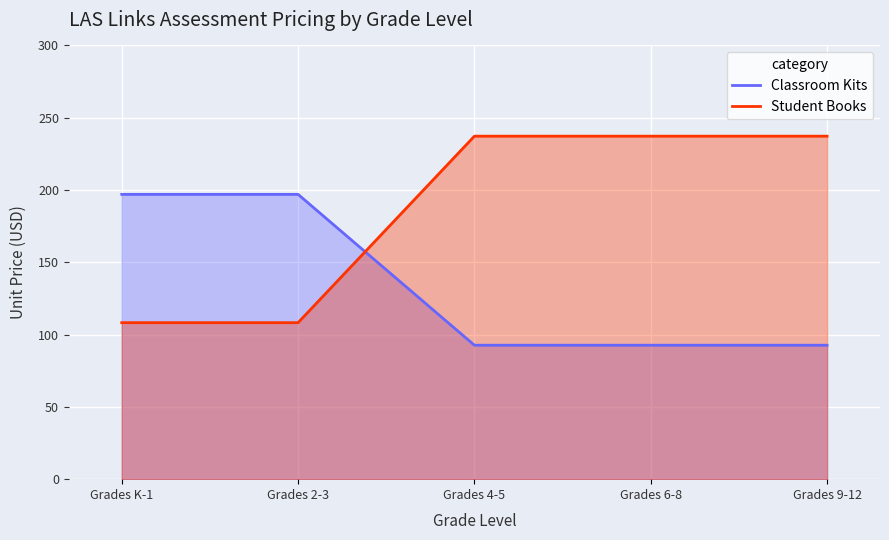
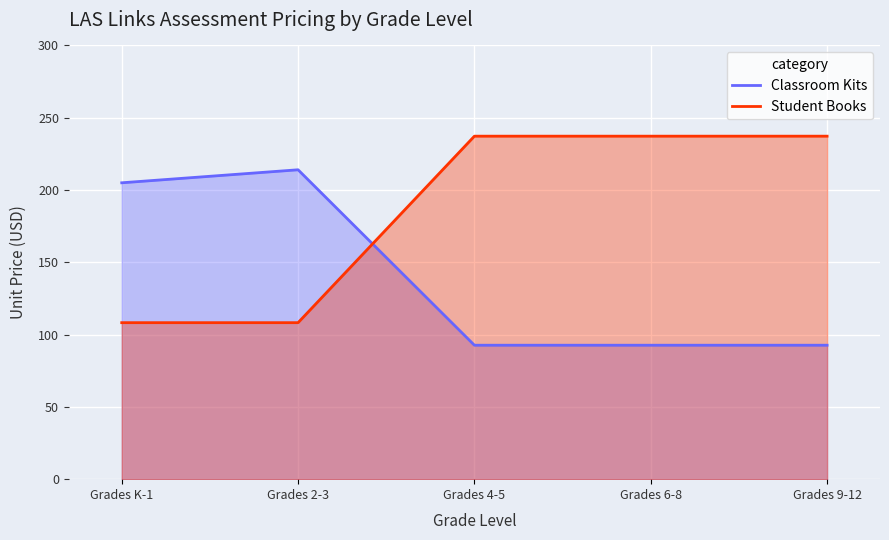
  {
    "Classroom Kits": {
-     "Grades K-1": 197,
-     "Grades 2-3": 197,
+     "Grades K-1": 205,
+     "Grades 2-3": 214,
      "Grades 4-5": 93,
      "Grades 6-8": 93,
      "Grades 9-12": 93
    },
    "Student Books": {
      "Grades K-1": 108,
      "Grades 2-3": 108,
      "Grades 4-5": 237,
      "Grades 6-8": 237,
      "Grades 9-12": 237
    }
  }
